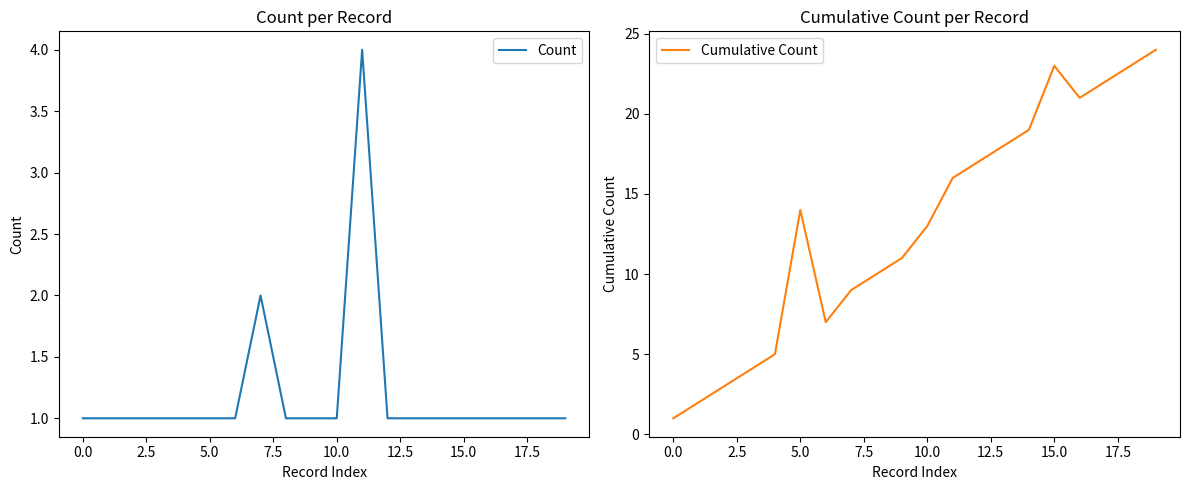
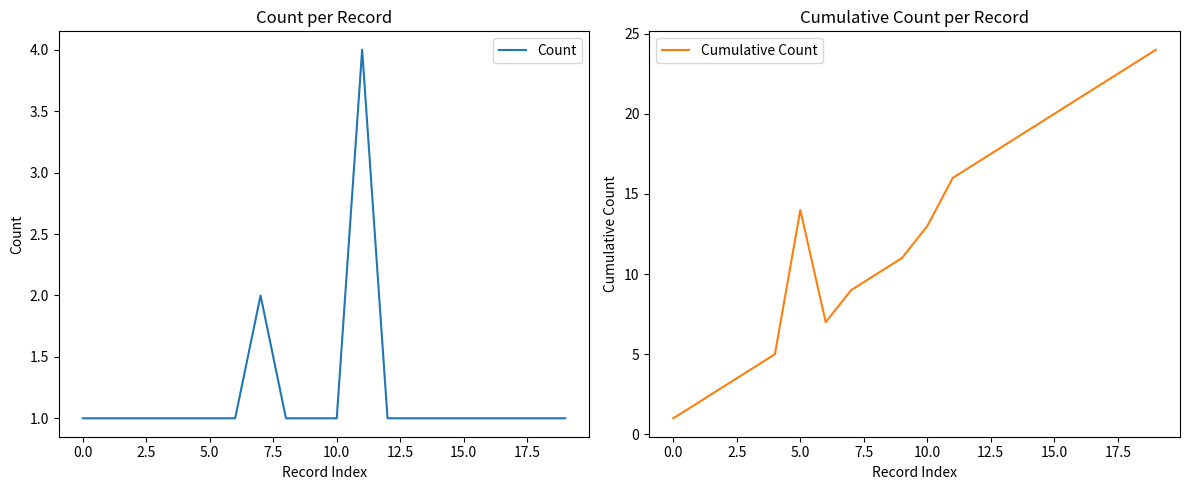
  {
    "Count per Record": {
      "0.0": 1.00,
      "5.0": 1.00,
      "10.0": 1.00,
      "15.0": 1.00
    },
    "Cumulative Count per Record": {
      "0.0": 1,
      "5.0": 14,
      "10.0": 13,
-     "15.0": 23
+     "15.0": 20
    }
  }
